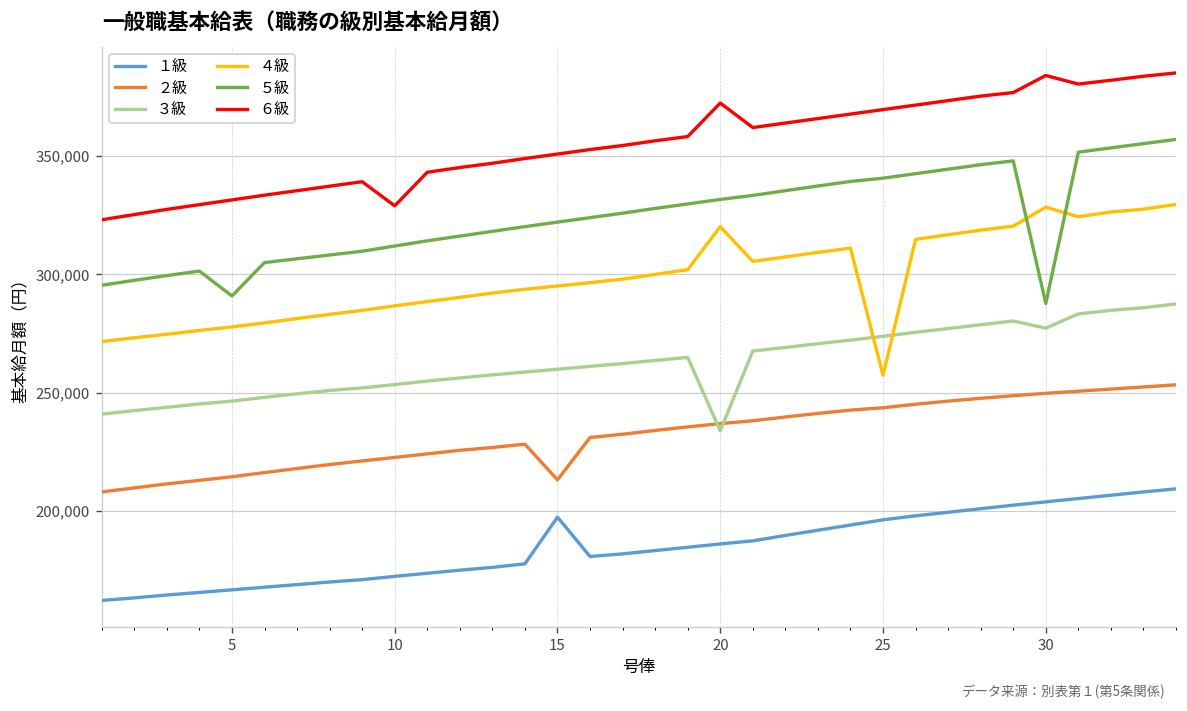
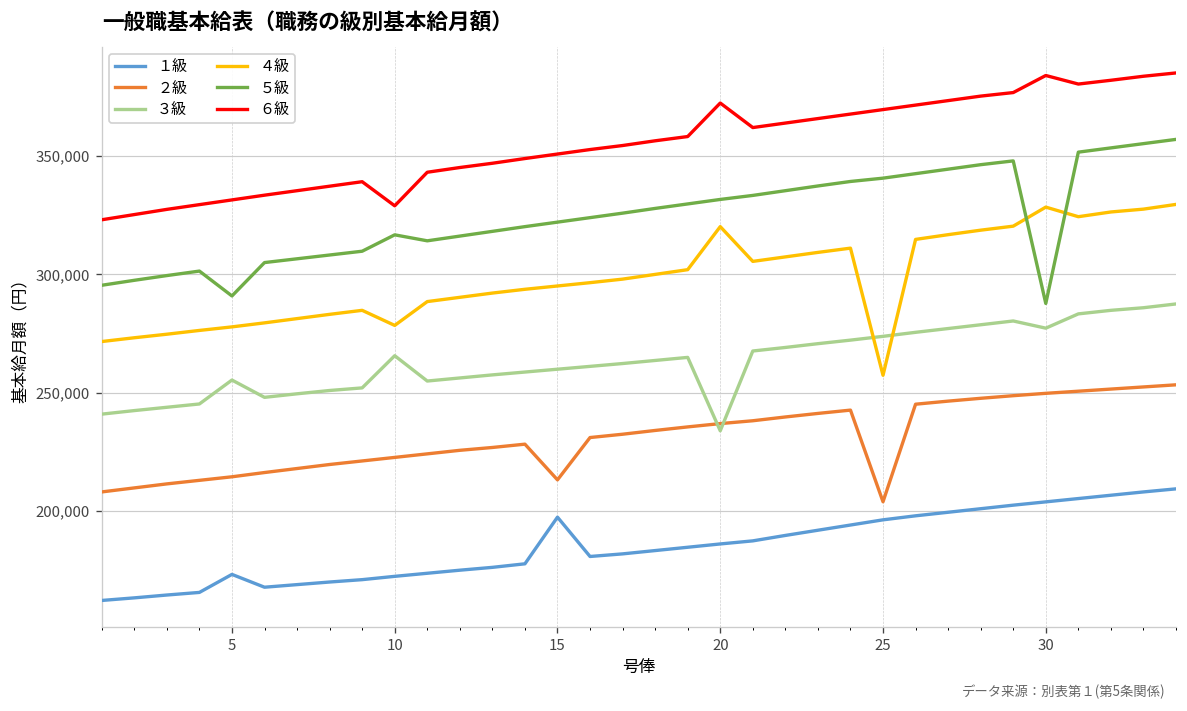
  {
    "１級": {
-     "5": "167,000",
+     "5": "173,000",
      "10": "172,000",
      "15": "197,000",
      "20": "186,000",
      "25": "196,000",
      "30": "204,000"
    },
    "２級": {
      "5": "214,000",
      "10": "223,000",
      "15": "213,000",
      "20": "237,000",
-     "25": "244,000",
+     "25": "204,000",
      "30": "250,000"
    },
    "３級": {
-     "5": "246,000",
-     "10": "253,000",
+     "5": "255,000",
+     "10": "266,000",
      "15": "260,000",
      "20": "234,000",
      "25": "274,000",
      "30": "277,000"
    },
    "４級": {
      "5": "278,000",
-     "10": "287,000",
+     "10": "278,000",
      "15": "295,000",
      "20": "320,000",
      "25": "257,000",
      "30": "328,000"
    },
    "５級": {
      "5": "291,000",
-     "10": "312,000",
+     "10": "317,000",
      "15": "322,000",
      "20": "332,000",
      "25": "341,000",
      "30": "288,000"
    },
    "６級": {
      "5": "332,000",
      "10": "329,000",
      "15": "351,000",
      "20": "372,000",
      "25": "370,000",
      "30": "384,000"
    }
  }
